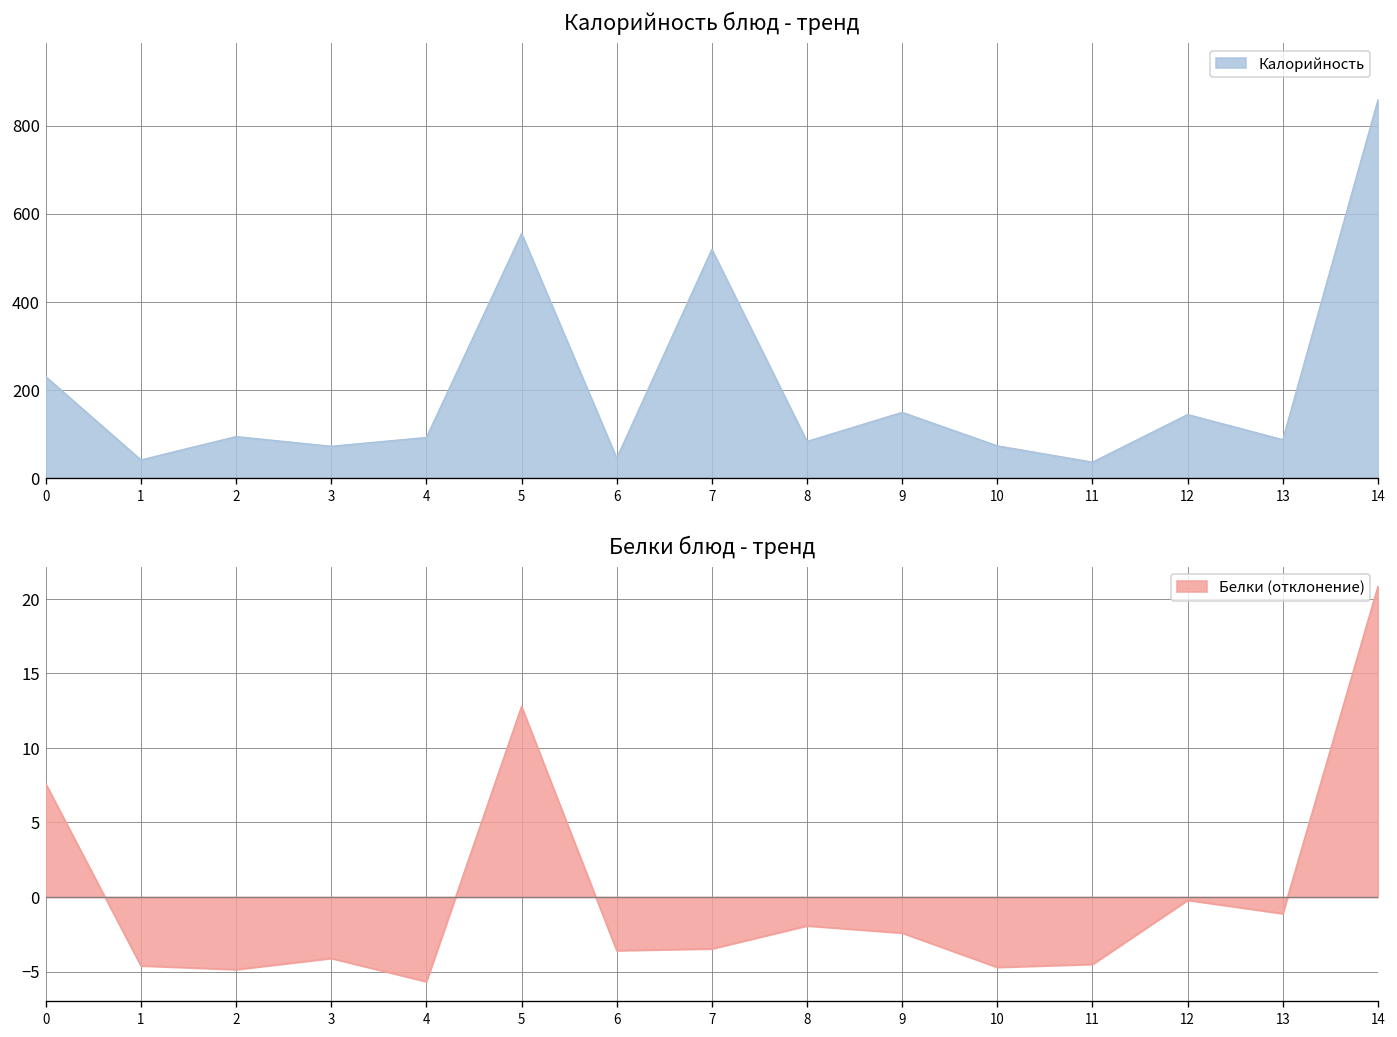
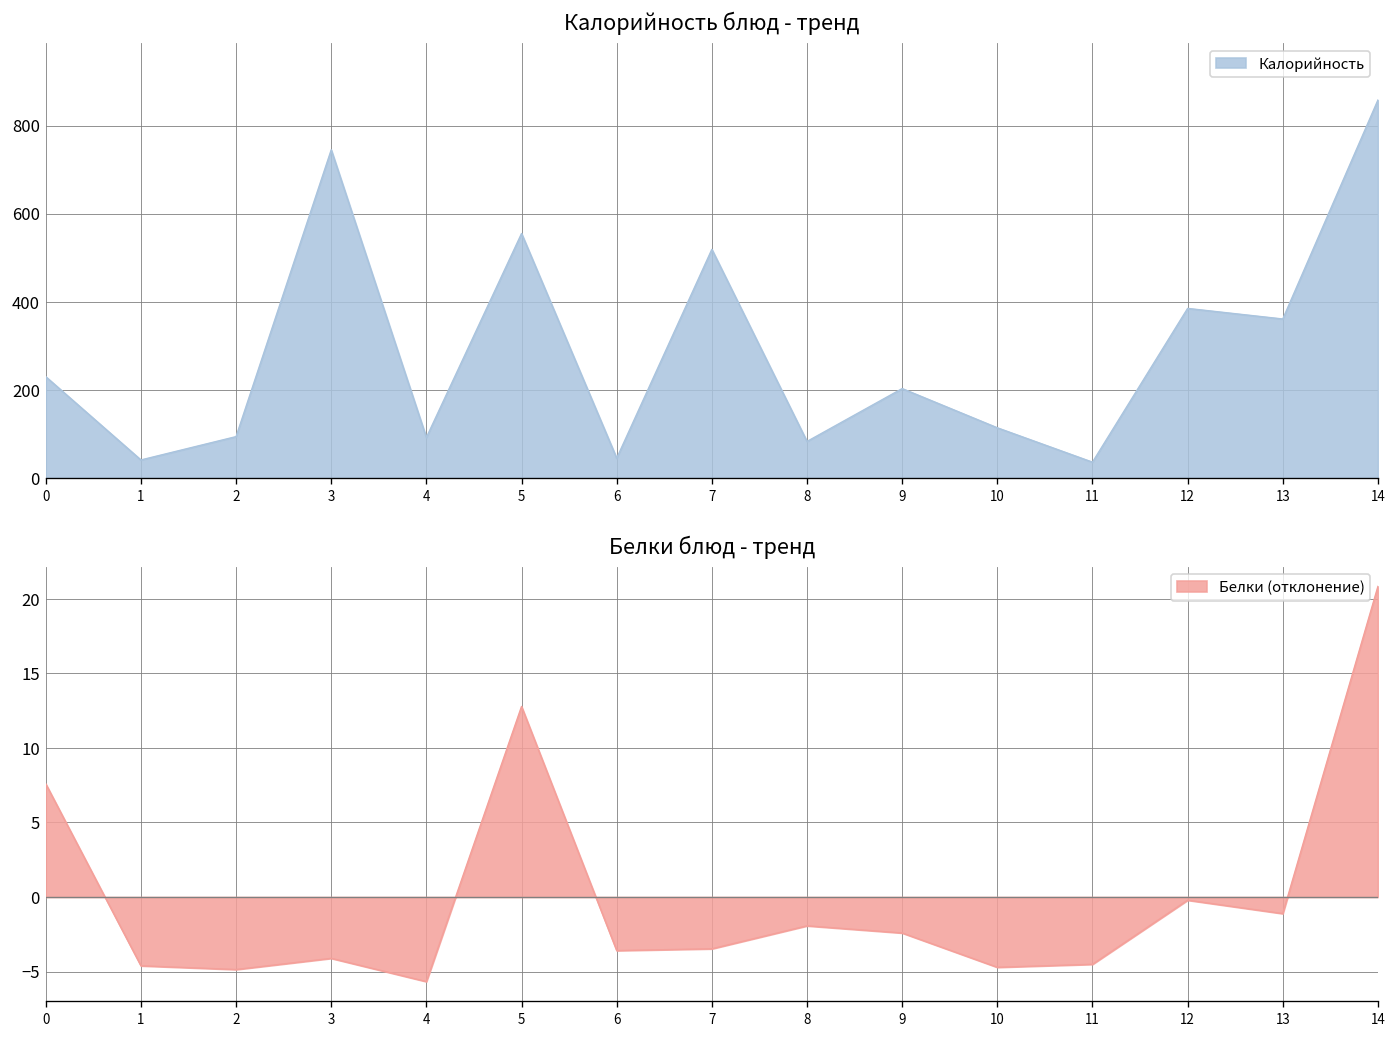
  {
    "Калорийность блюд - тренд": {
      "0": 230,
      "1": 40,
      "2": 90,
-     "3": 70,
+     "3": 750,
      "4": 90,
      "5": 560,
      "6": 50,
      "7": 520,
      "8": 80,
-     "9": 150,
-     "10": 70,
+     "9": 200,
+     "10": 110,
      "11": 40,
-     "12": 140,
-     "13": 90,
+     "12": 390,
+     "13": 360,
      "14": 860
    }
  }
